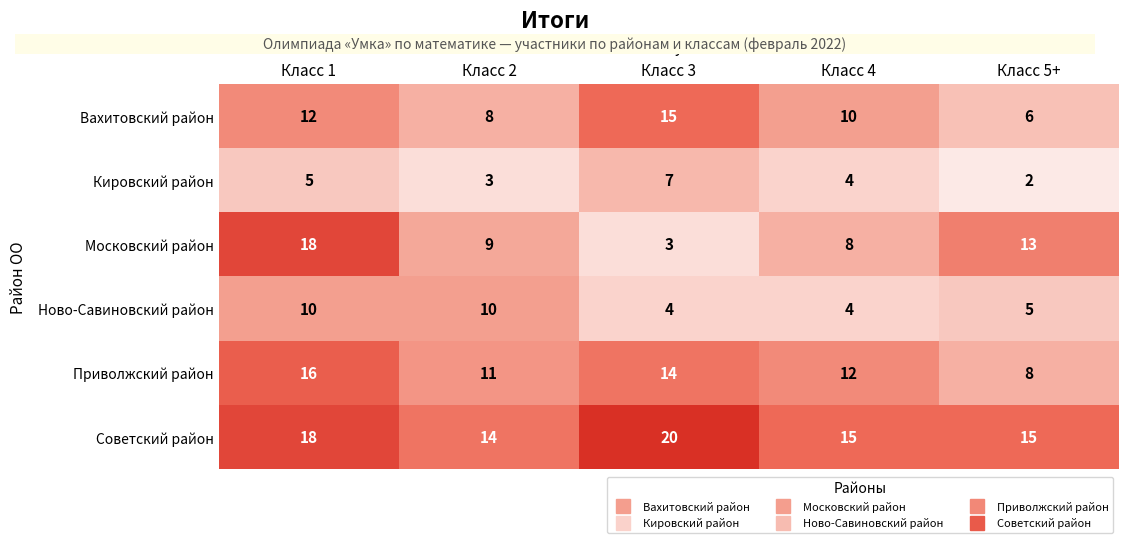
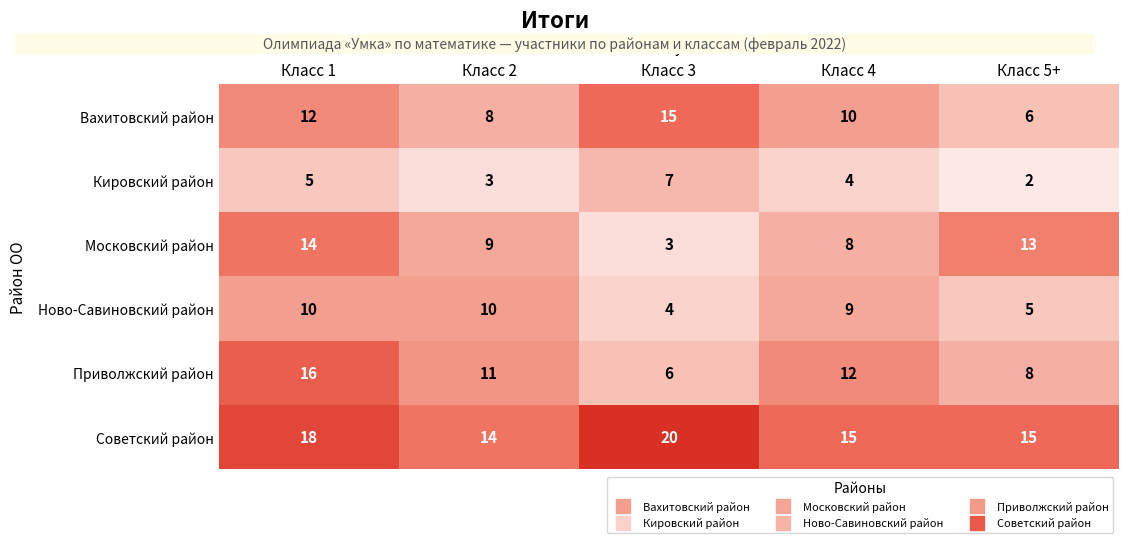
  {
    "Вахитовский район": {
      "Класс 1": 12,
      "Класс 2": 8,
      "Класс 3": 15,
      "Класс 4": 10,
      "Класс 5+": 6
    },
    "Кировский район": {
      "Класс 1": 5,
      "Класс 2": 3,
      "Класс 3": 7,
      "Класс 4": 4,
      "Класс 5+": 2
    },
    "Московский район": {
-     "Класс 1": 18,
+     "Класс 1": 14,
      "Класс 2": 9,
      "Класс 3": 3,
      "Класс 4": 8,
      "Класс 5+": 13
    },
    "Ново-Савиновский район": {
      "Класс 1": 10,
      "Класс 2": 10,
      "Класс 3": 4,
-     "Класс 4": 4,
+     "Класс 4": 9,
      "Класс 5+": 5
    },
    "Приволжский район": {
      "Класс 1": 16,
      "Класс 2": 11,
-     "Класс 3": 14,
+     "Класс 3": 6,
      "Класс 4": 12,
      "Класс 5+": 8
    },
    "Советский район": {
      "Класс 1": 18,
      "Класс 2": 14,
      "Класс 3": 20,
      "Класс 4": 15,
      "Класс 5+": 15
    }
  }
